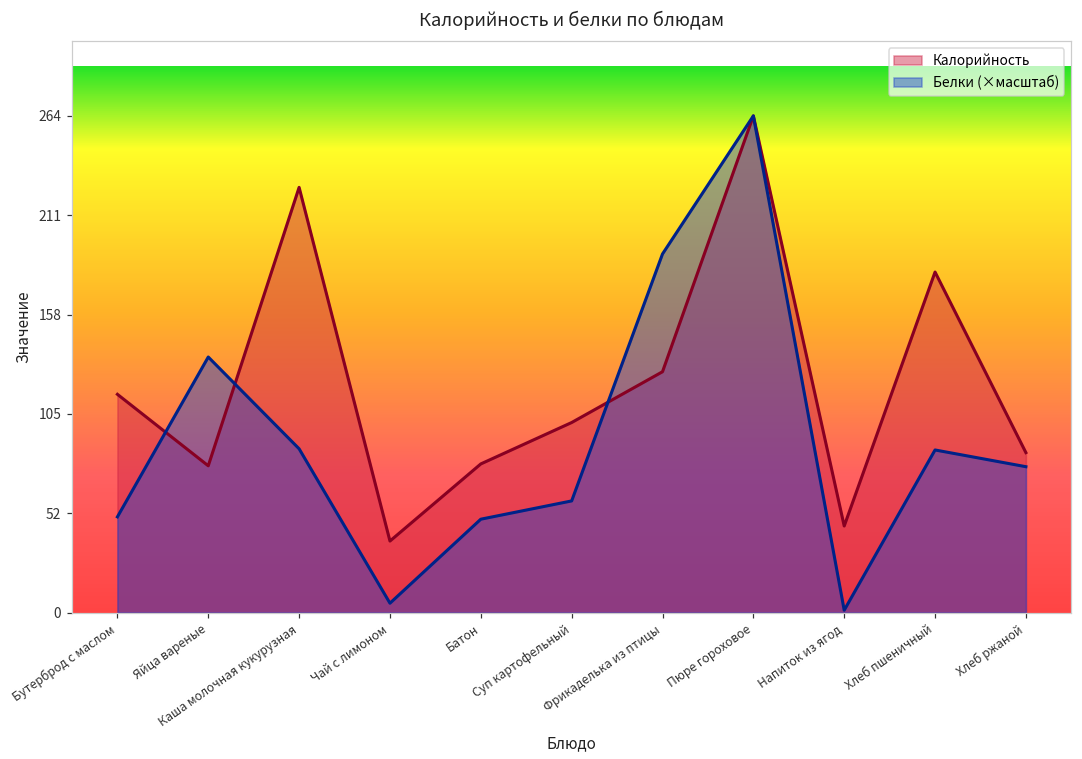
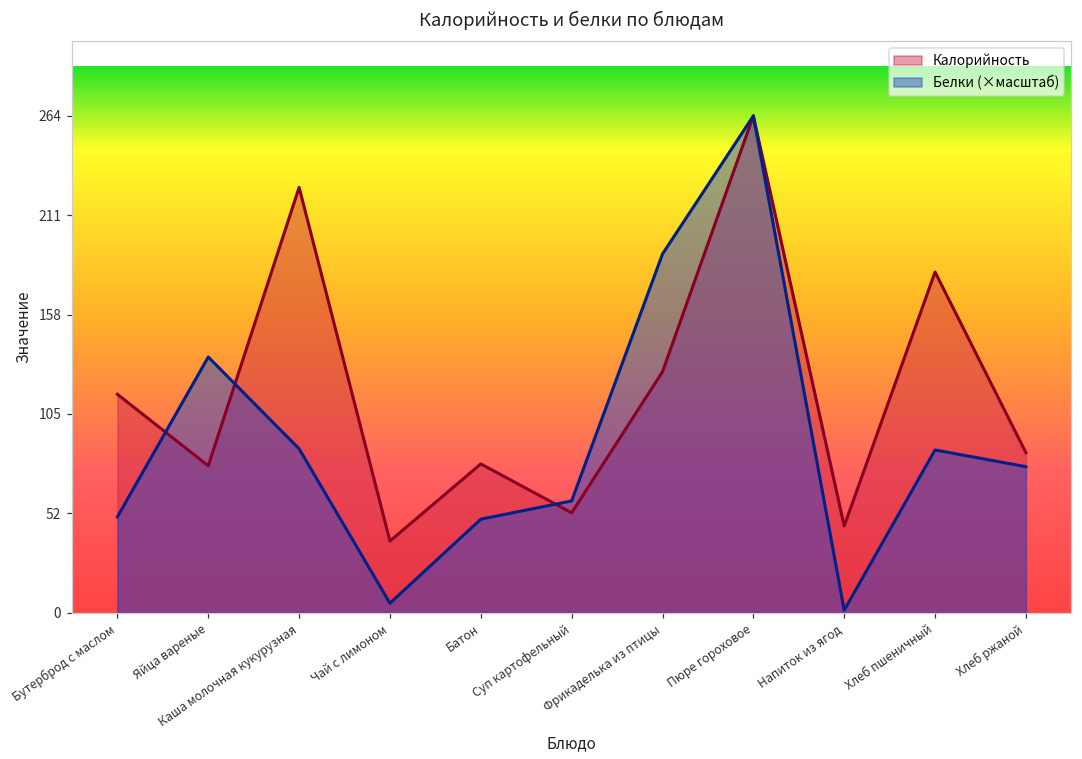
  {
    "Калорийность": {
      "Бутерброд с маслом": 116,
      "Яйца вареные": 78,
      "Каша молочная кукурузная": 226,
      "Чай с лимоном": 38,
      "Батон": 79,
-     "Суп картофельный": 101,
+     "Суп картофельный": 53,
      "Фрикаделька из птицы": 128,
      "Напиток из ягод": 46,
      "Хлеб пшеничный": 181,
      "Хлеб ржаной": 85
    },
    "Белки (×масштаб)": {
      "Бутерброд с маслом": 51,
      "Яйца вареные": 136,
      "Каша молочная кукурузная": 87,
      "Чай с лимоном": 5,
      "Батон": 50,
      "Суп картофельный": 59,
      "Фрикаделька из птицы": 191,
      "Напиток из ягод": 1,
      "Хлеб пшеничный": 86,
      "Хлеб ржаной": 78
    }
  }
